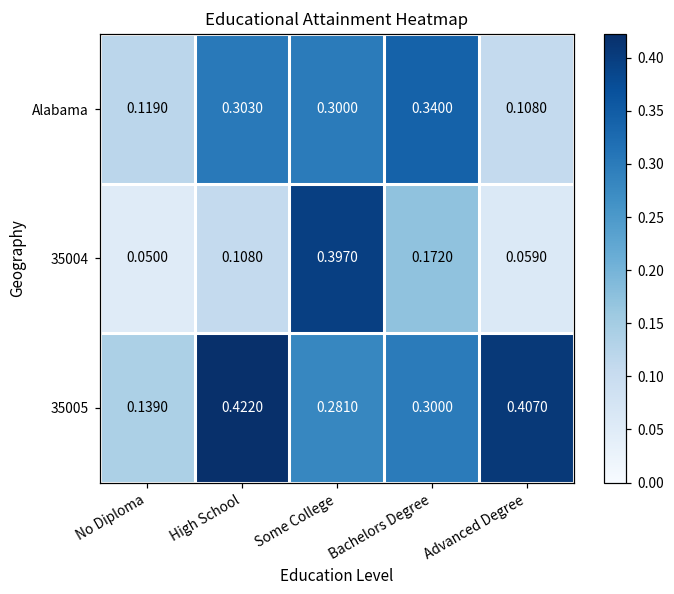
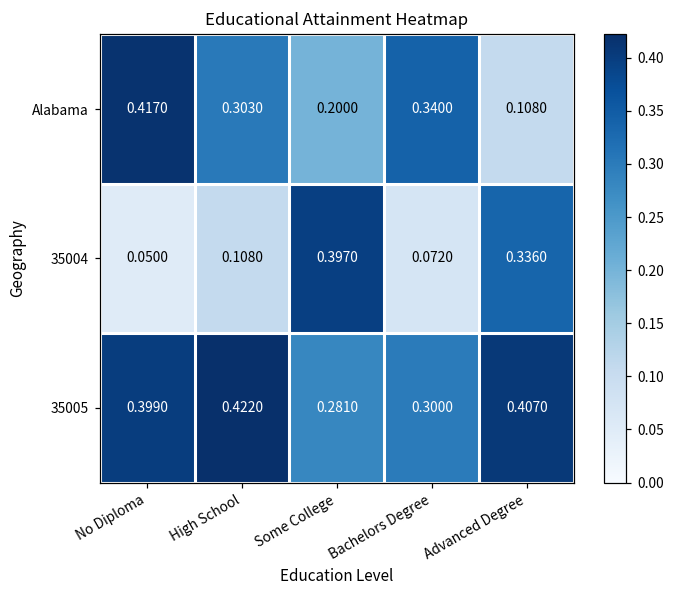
  {
    "Alabama": {
-     "No Diploma": 0.1190,
+     "No Diploma": 0.4170,
      "High School": 0.3030,
-     "Some College": 0.3000,
+     "Some College": 0.2000,
      "Bachelors Degree": 0.3400,
      "Advanced Degree": 0.1080
    },
    "35004": {
      "No Diploma": 0.0500,
      "High School": 0.1080,
      "Some College": 0.3970,
-     "Bachelors Degree": 0.1720,
-     "Advanced Degree": 0.0590
+     "Bachelors Degree": 0.0720,
+     "Advanced Degree": 0.3360
    },
    "35005": {
-     "No Diploma": 0.1390,
+     "No Diploma": 0.3990,
      "High School": 0.4220,
      "Some College": 0.2810,
      "Bachelors Degree": 0.3000,
      "Advanced Degree": 0.4070
    }
  }
